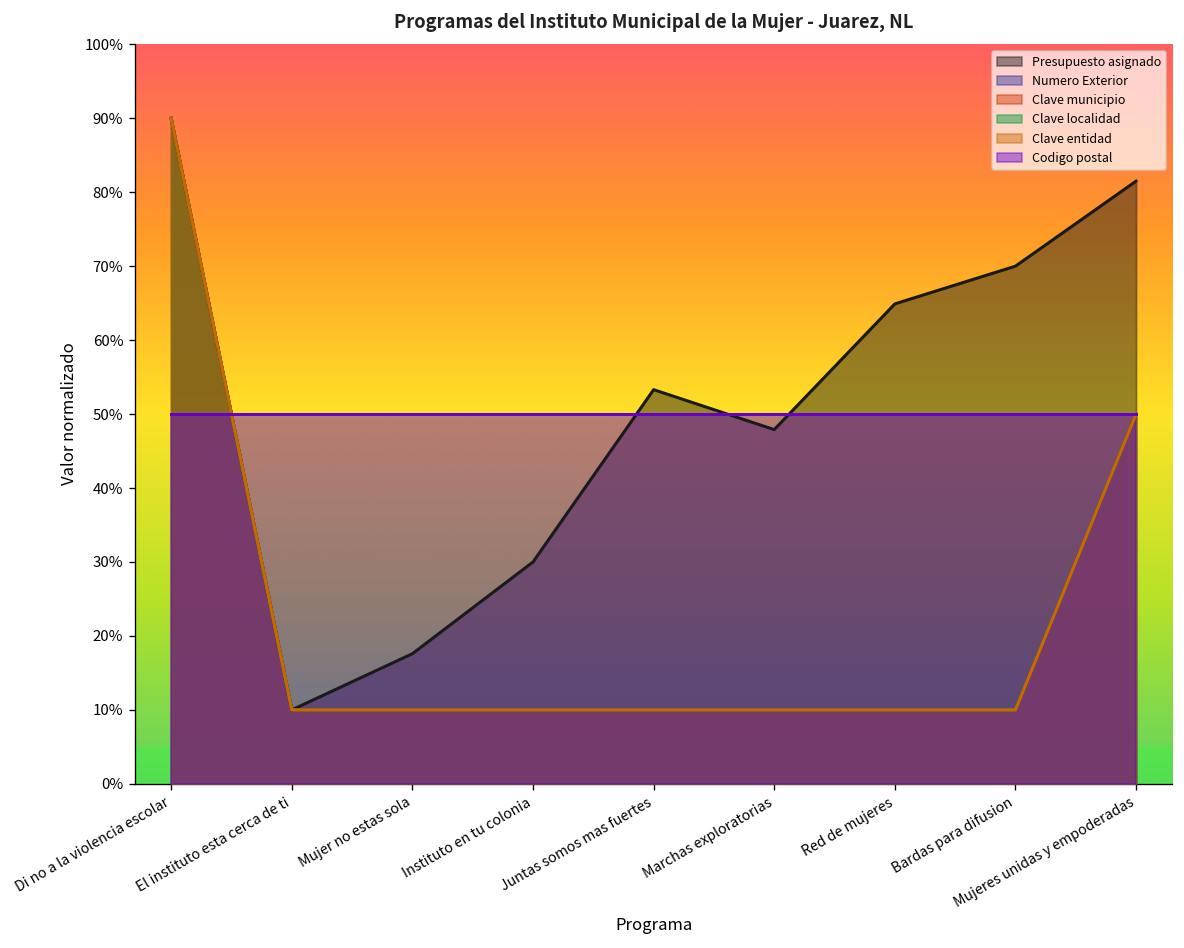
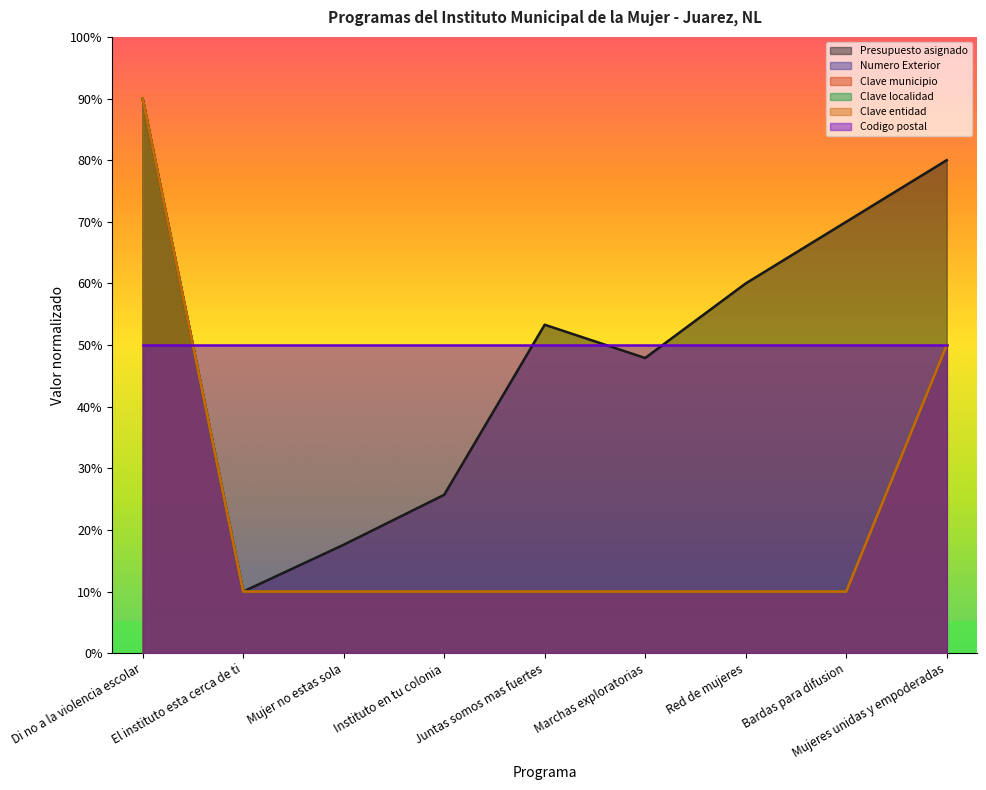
  {
    "Presupuesto asignado": {
      "Mujer no estas sola": "18%",
-     "Instituto en tu colonia": "30%",
+     "Instituto en tu colonia": "26%",
      "Juntas somos mas fuertes": "53%",
      "Marchas exploratorias": "48%",
-     "Red de mujeres": "65%",
+     "Red de mujeres": "60%",
      "Bardas para difusion": "70%",
-     "Mujeres unidas y empoderadas": "82%"
+     "Mujeres unidas y empoderadas": "80%"
    },
    "Clave entidad": {
      "Mujer no estas sola": "10%",
      "Instituto en tu colonia": "10%",
      "Juntas somos mas fuertes": "10%",
      "Marchas exploratorias": "10%",
      "Red de mujeres": "10%",
      "Bardas para difusion": "10%"
    },
    "Codigo postal": {
      "Di no a la violencia escolar": "50%",
      "El instituto esta cerca de ti": "50%",
      "Mujer no estas sola": "50%",
      "Instituto en tu colonia": "50%",
      "Juntas somos mas fuertes": "50%",
      "Marchas exploratorias": "50%",
      "Red de mujeres": "50%",
      "Bardas para difusion": "50%"
    }
  }
